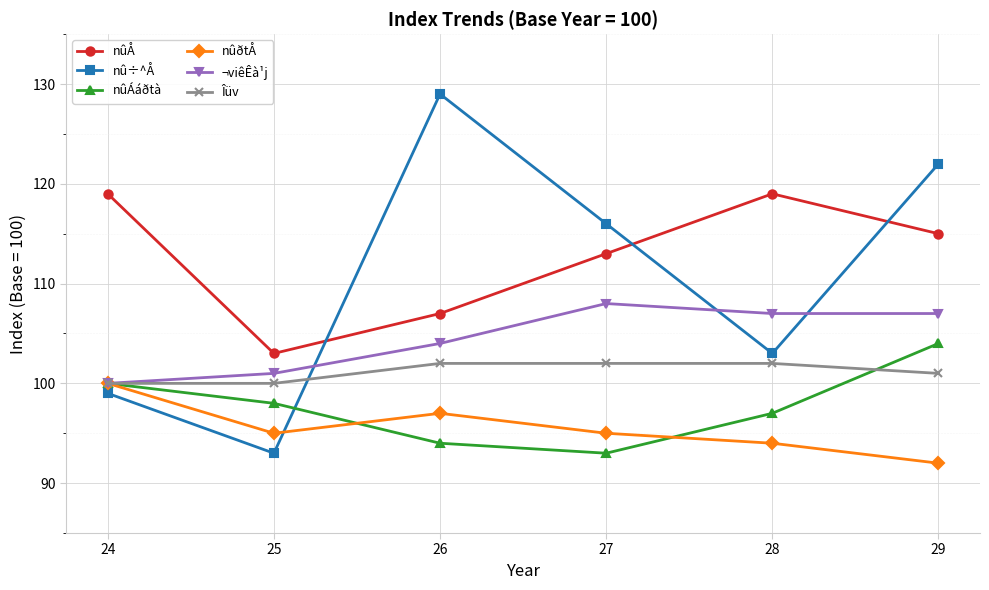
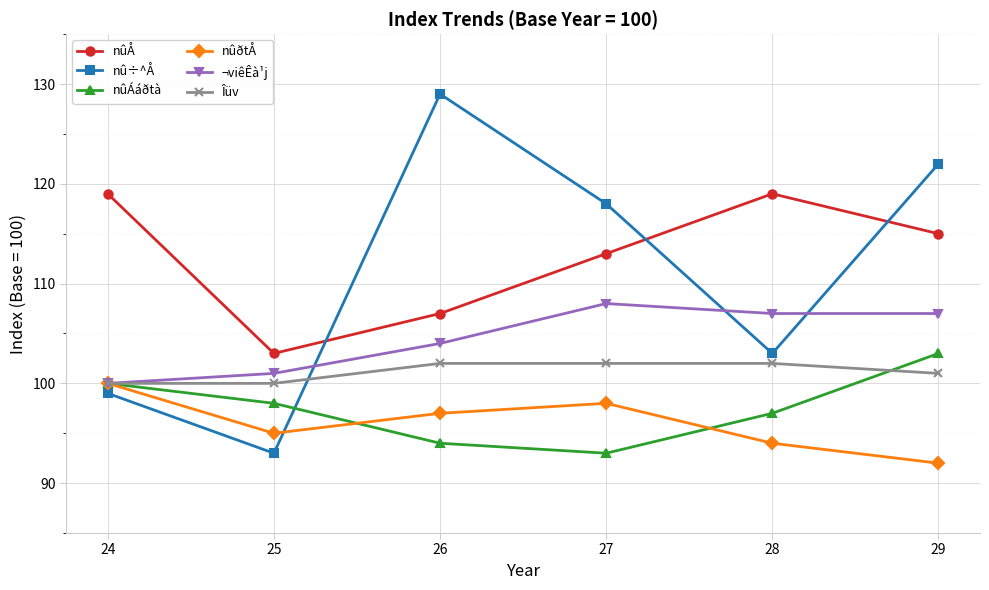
  {
    "nûÅ": {
      "24": 119,
      "25": 103,
      "26": 107,
      "27": 113,
      "28": 119,
      "29": 115
    },
    "nû÷^Å": {
      "24": 99,
      "25": 93,
      "26": 129,
-     "27": 116,
+     "27": 118,
      "28": 103,
      "29": 122
    },
    "nûÁáðtà": {
      "25": 98,
      "26": 94,
      "27": 93,
      "28": 97,
-     "29": 104
+     "29": 103
    },
    "nûðtÅ": {
      "25": 95,
      "26": 97,
-     "27": 95,
+     "27": 98,
      "28": 94,
      "29": 92
    },
    "¬viêÊà¹j": {
      "25": 101,
      "26": 104,
      "27": 108,
      "28": 107,
      "29": 107
    },
    "Îüv": {
      "25": 100,
      "26": 102,
      "27": 102,
      "28": 102,
      "29": 101
    }
  }
